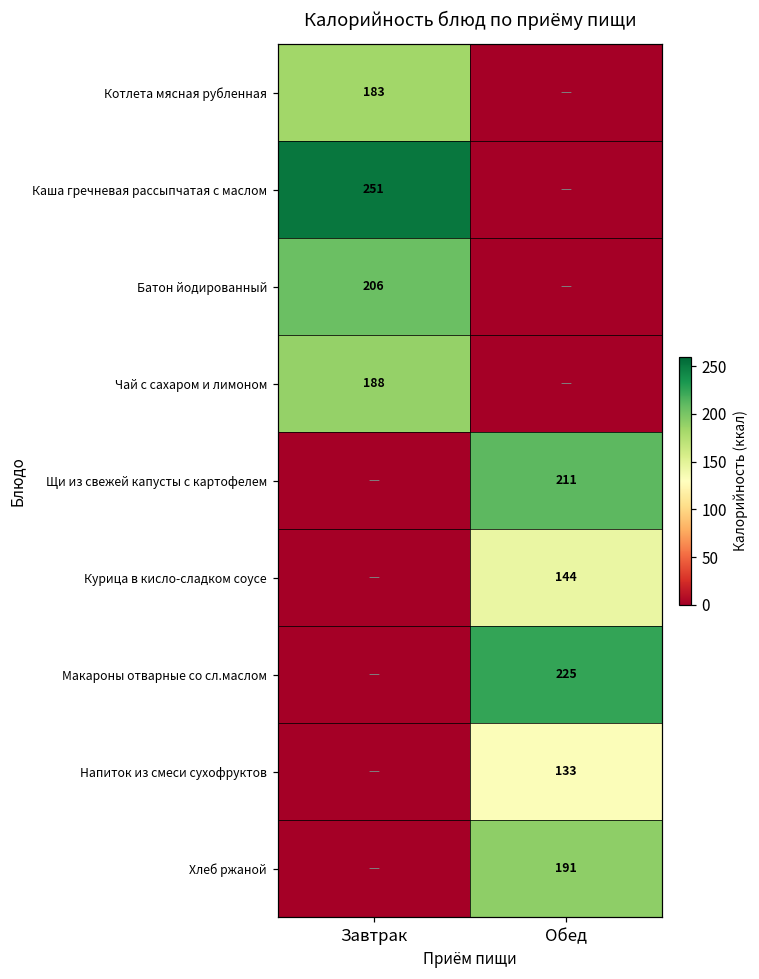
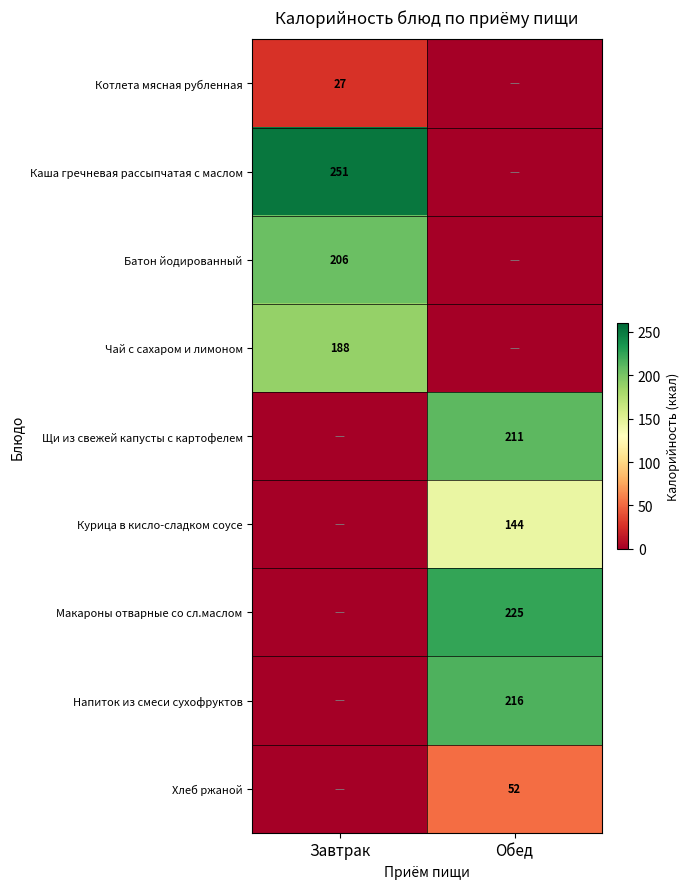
  {
    "Котлета мясная рубленная": {
-     "Завтрак": 183
+     "Завтрак": 27
    },
    "Каша гречневая рассыпчатая с маслом": {
      "Завтрак": 251
    },
    "Батон йодированный": {
      "Завтрак": 206
    },
    "Чай с сахаром и лимоном": {
      "Завтрак": 188
    },
    "Щи из свежей капусты с картофелем": {
      "Обед": 211
    },
    "Курица в кисло-сладком соусе": {
      "Обед": 144
    },
    "Макароны отварные со сл.маслом": {
      "Обед": 225
    },
    "Напиток из смеси сухофруктов": {
-     "Обед": 133
+     "Обед": 216
    },
    "Хлеб ржаной": {
-     "Обед": 191
+     "Обед": 52
    }
  }
